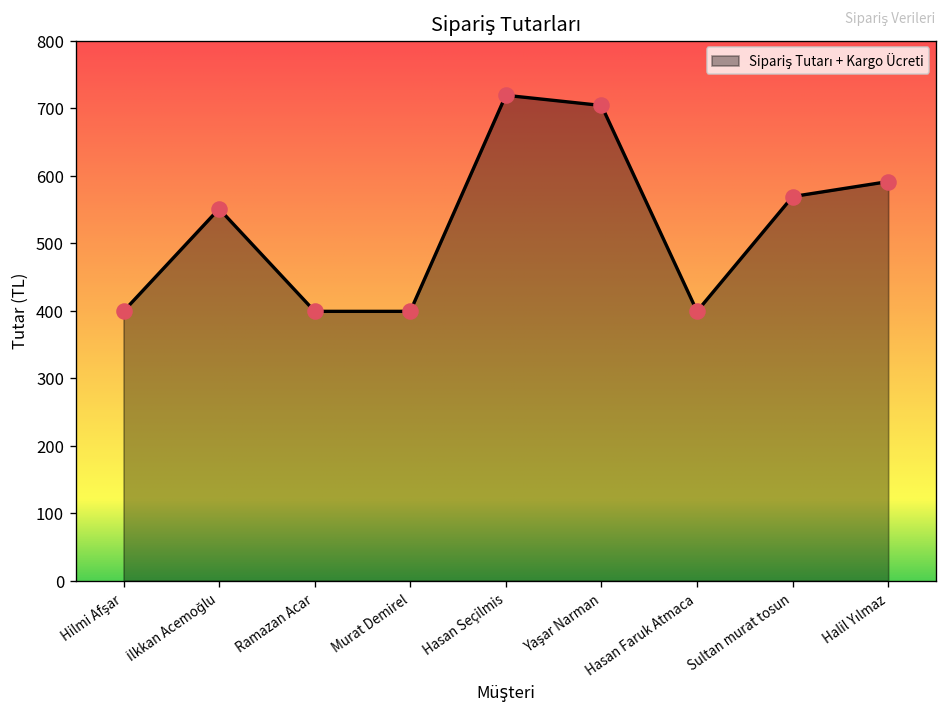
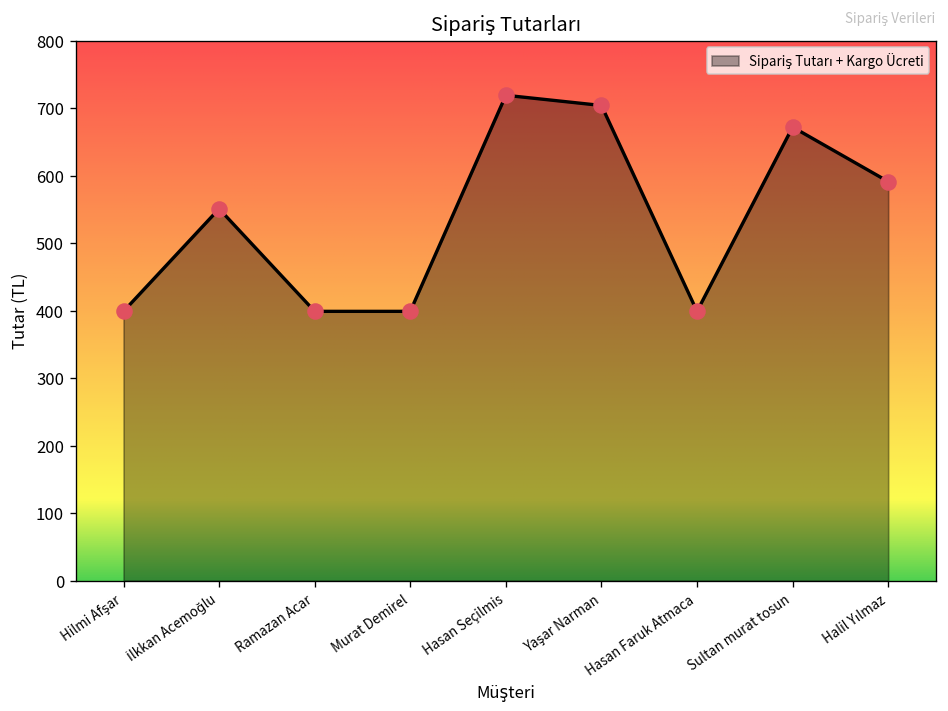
  {
    "Hilmi Afşar": 400,
    "İlkkan Acemoğlu": 550,
    "Ramazan Acar": 400,
    "Murat Demirel": 400,
    "Hasan Seçilmis": 720,
    "Yaşar Narman": 700,
    "Hasan Faruk Atmaca": 400,
-   "Sultan murat tosun": 570,
+   "Sultan murat tosun": 670,
    "Halil Yılmaz": 590
  }
